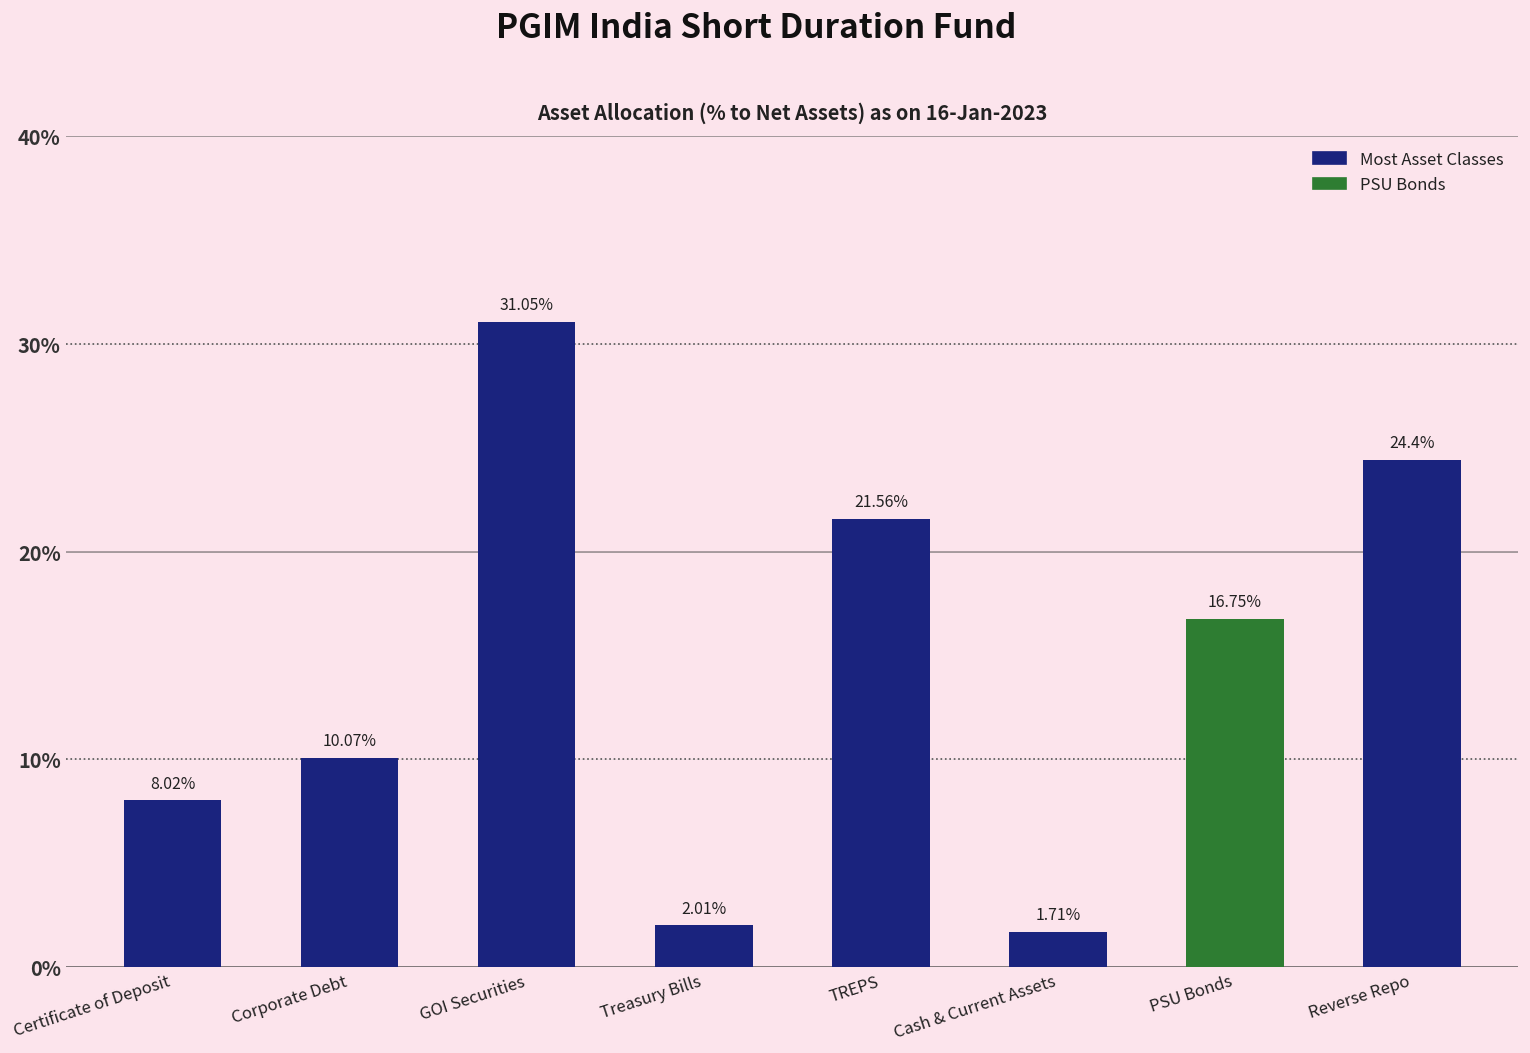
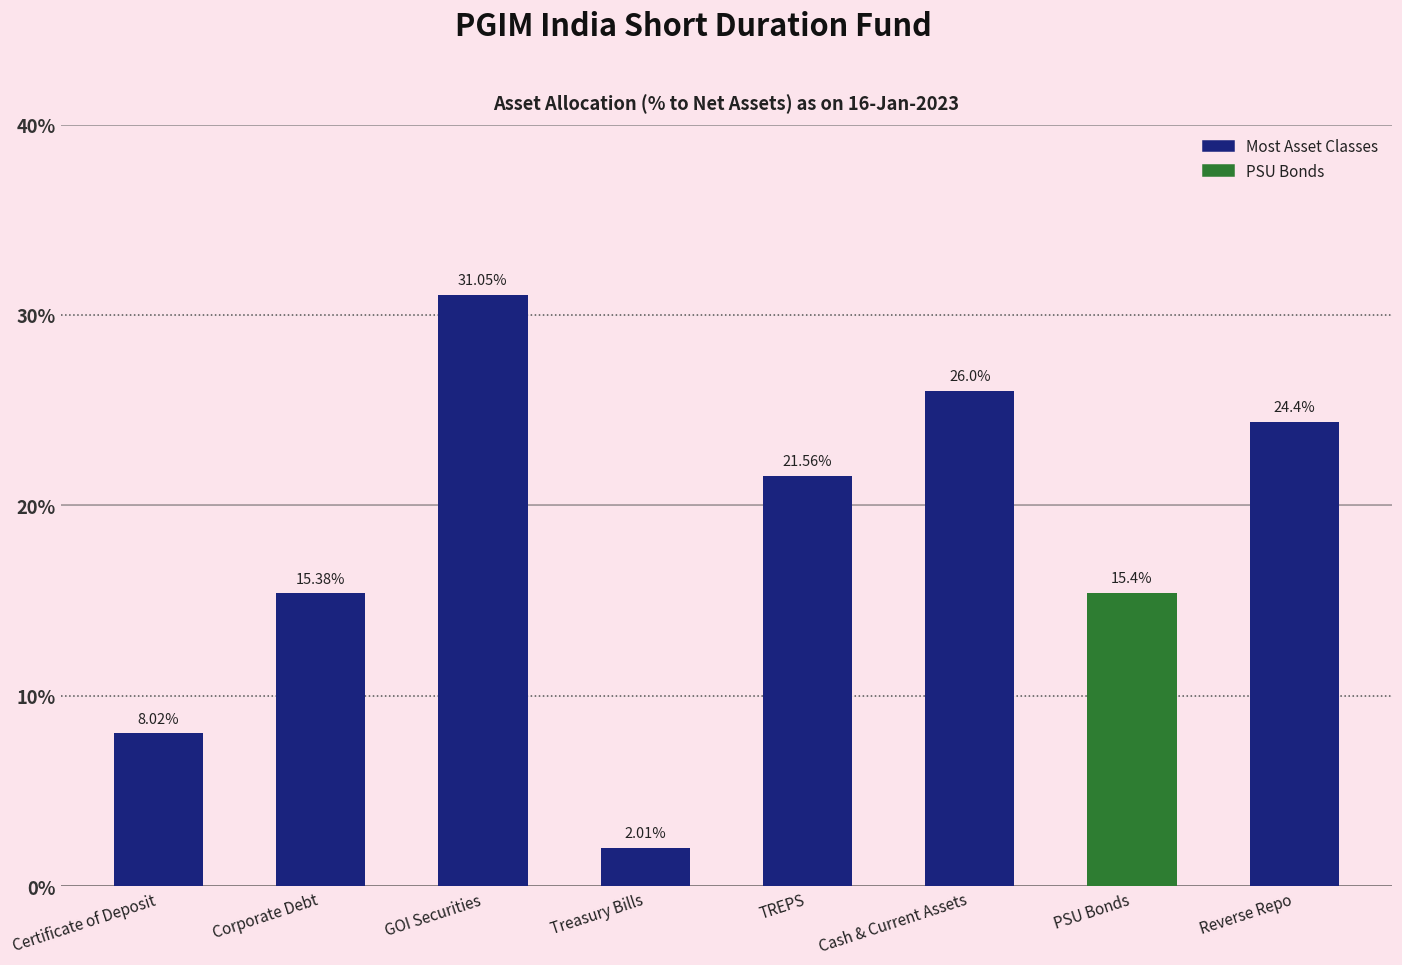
  {
    "Certificate of Deposit": "8.02%",
-   "Corporate Debt": "10.07%",
+   "Corporate Debt": "15.38%",
    "GOI Securities": "31.05%",
    "Treasury Bills": "2.01%",
    "TREPS": "21.56%",
-   "Cash & Current Assets": "1.71%",
-   "PSU Bonds": "16.75%",
+   "Cash & Current Assets": "26.0%",
+   "PSU Bonds": "15.4%",
    "Reverse Repo": "24.4%"
  }
